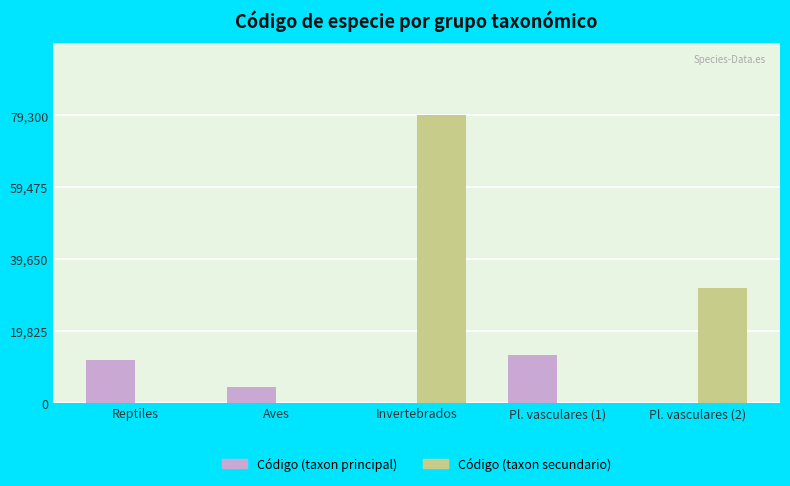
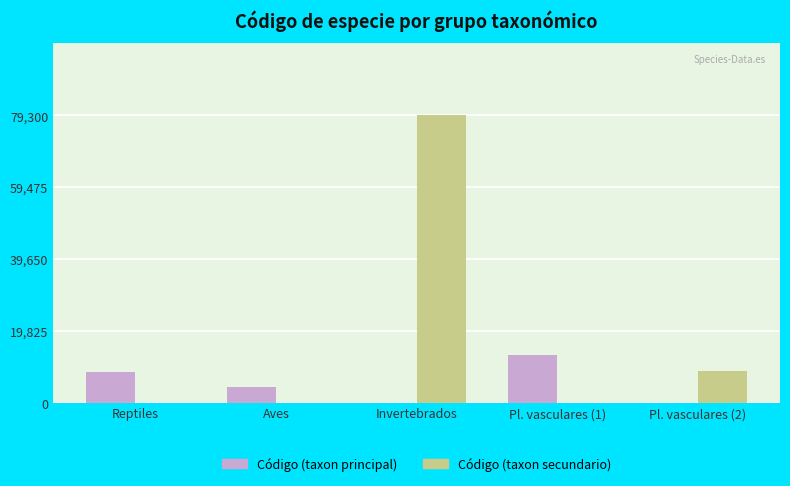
  {
    "Código (taxon principal)": {
-     "Reptiles": "12,000",
+     "Reptiles": "8,000",
      "Aves": "4,000",
      "Invertebrados": "0",
      "Pl. vasculares (1)": "13,000",
      "Pl. vasculares (2)": "0"
    },
    "Código (taxon secundario)": {
      "Reptiles": "0",
      "Aves": "0",
      "Invertebrados": "79,000",
      "Pl. vasculares (1)": "0",
-     "Pl. vasculares (2)": "32,000"
+     "Pl. vasculares (2)": "9,000"
    }
  }
